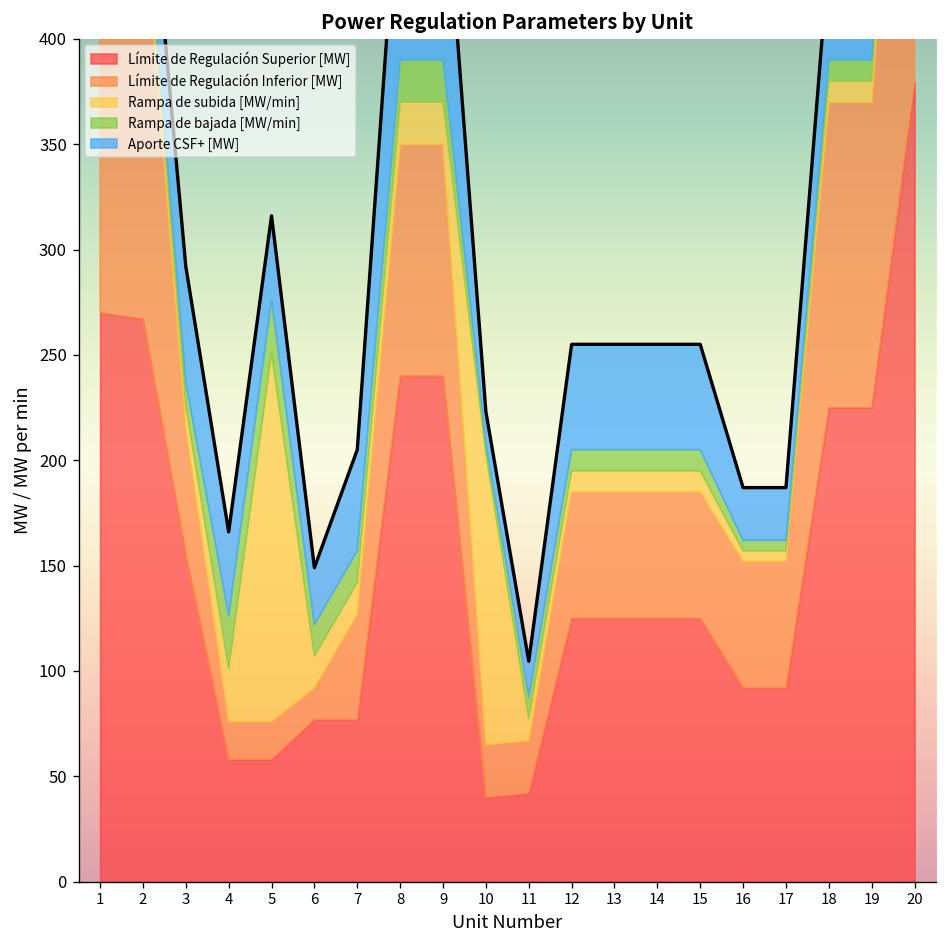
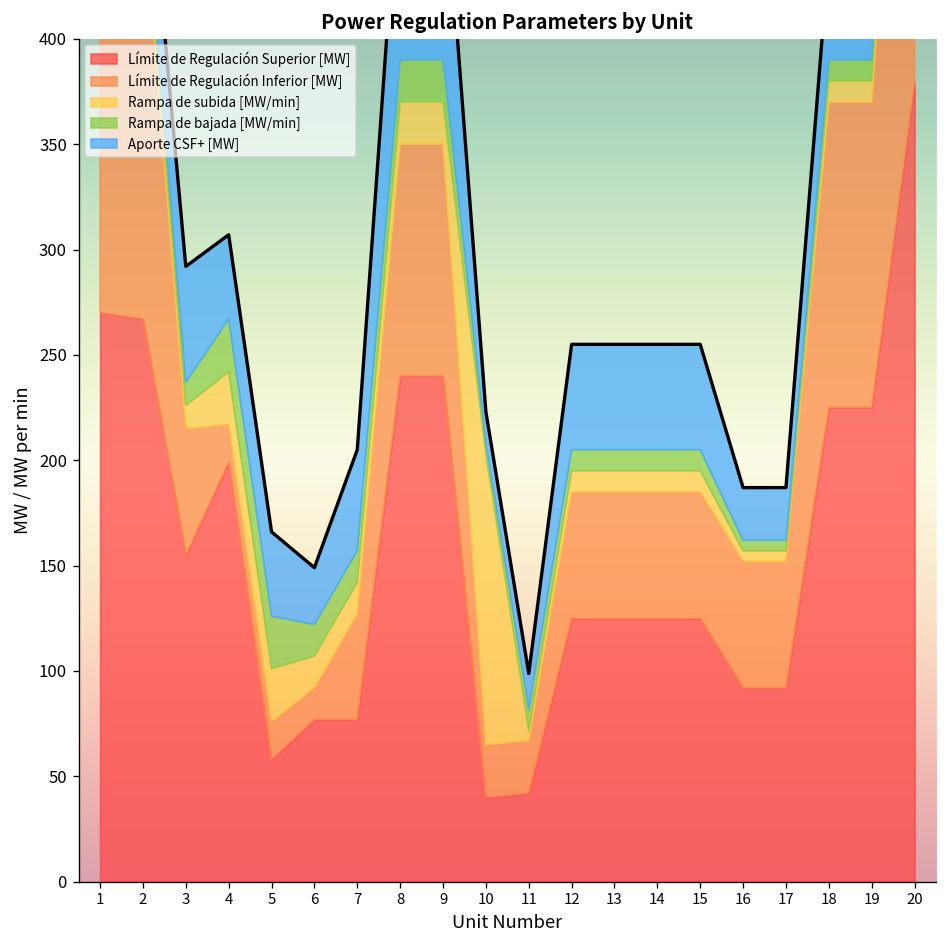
  {
    "Límite de Regulación Superior [MW]": {
      "1": 270,
      "2": 267,
      "3": 155,
-     "4": 58,
+     "4": 199,
      "5": 58,
      "6": 77,
      "7": 77,
      "8": 240,
      "9": 240,
      "10": 40,
      "11": 42,
      "12": 125,
      "13": 125,
      "14": 125,
      "15": 125,
      "16": 92,
      "17": 92,
      "18": 225,
      "19": 225,
      "20": 380
    },
    "Límite de Regulación Inferior [MW]": {
      "3": 60,
      "4": 18,
      "5": 18,
      "6": 15,
      "7": 50,
      "8": 110,
      "9": 110,
      "10": 25,
      "11": 25,
      "12": 60,
      "13": 60,
      "14": 60,
      "15": 60,
      "16": 60,
      "17": 60,
      "18": 145,
      "19": 145
    },
    "Rampa de subida [MW/min]": {
      "3": 11,
      "4": 25,
-     "5": 175,
+     "5": 25,
      "6": 15,
      "7": 15,
      "8": 20,
      "9": 20,
      "10": 138,
-     "11": 10,
+     "11": 5,
      "12": 10,
      "13": 10,
      "14": 10,
      "15": 10,
      "16": 5,
      "17": 5,
      "18": 10,
      "19": 10
    },
    "Rampa de bajada [MW/min]": {
      "3": 11,
      "4": 25,
      "5": 25,
      "6": 15,
      "7": 15,
      "8": 20,
      "9": 20,
      "10": 5,
      "11": 10,
      "12": 10,
      "13": 10,
      "14": 10,
      "15": 10,
      "16": 5,
      "17": 5,
      "18": 10,
      "19": 10
    },
    "Aporte CSF+ [MW]": {
      "3": 55,
      "4": 40,
      "5": 40,
      "6": 27,
      "7": 48,
      "10": 15,
      "11": 17,
      "12": 50,
      "13": 50,
      "14": 50,
      "15": 50,
      "16": 25,
      "17": 25
    }
  }
